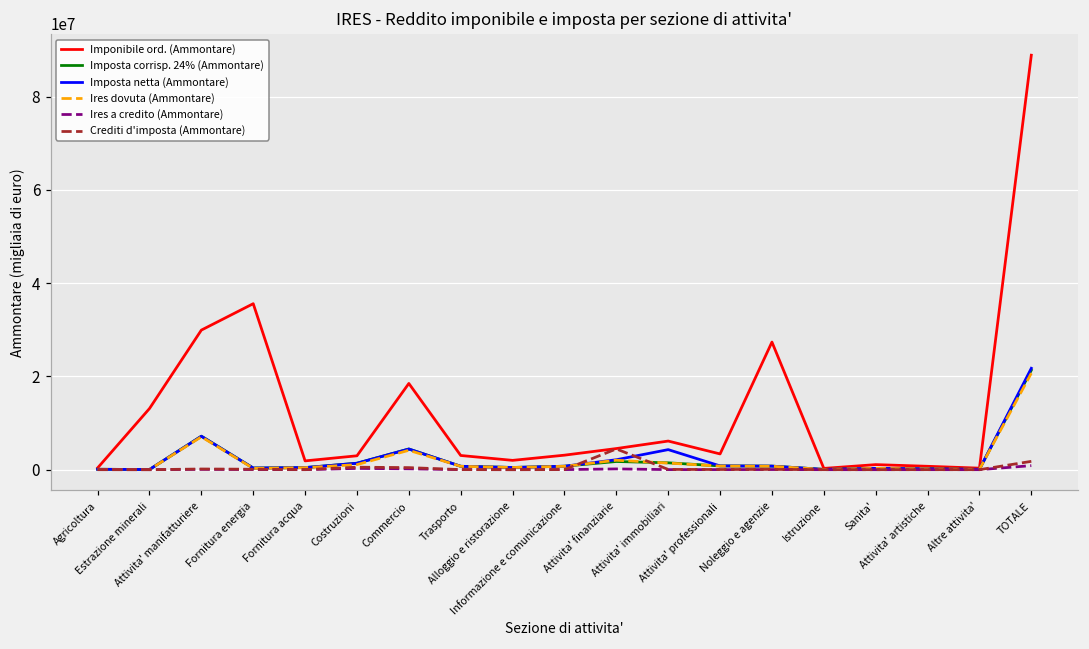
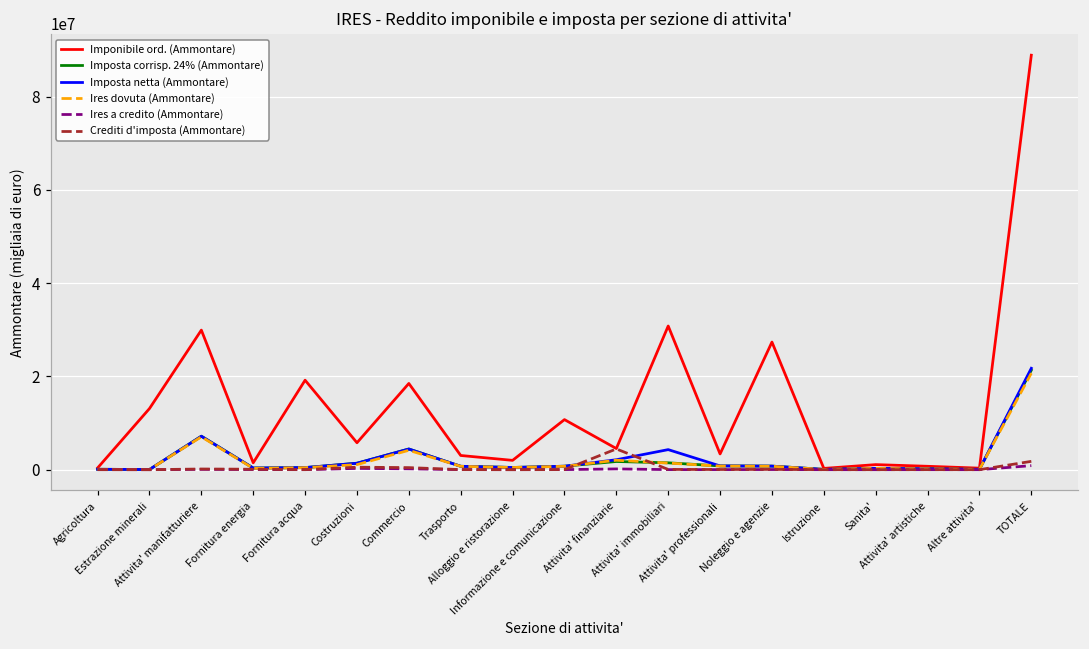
  {
    "Imponibile ord. (Ammontare)": {
      "Estrazione minerali": 13000000,
      "Attivita' manifatturiere": 30000000,
-     "Fornitura energia": 36000000,
-     "Fornitura acqua": 2000000,
-     "Costruzioni": 3000000,
+     "Fornitura energia": 1000000,
+     "Fornitura acqua": 19000000,
+     "Costruzioni": 6000000,
      "Commercio": 18000000,
      "Trasporto": 3000000,
      "Alloggio e ristorazione": 2000000,
-     "Informazione e comunicazione": 3000000,
-     "Attivita' immobiliari": 6000000,
+     "Informazione e comunicazione": 11000000,
+     "Attivita' immobiliari": 31000000,
      "Attivita' professionali": 3000000,
      "Noleggio e agenzie": 27000000,
      "Sanita'": 1000000,
      "TOTALE": 89000000
    },
    "Imposta netta (Ammontare)": {
      "Attivita' immobiliari": 4000000
    },
    "Ires dovuta (Ammontare)": {
      "TOTALE": 21000000
    },
    "Ires a credito (Ammontare)": {
      "Attivita' finanziarie": 0,
      "TOTALE": 1000000
    },
    "Crediti d'imposta (Ammontare)": {
      "TOTALE": 2000000
    }
  }
